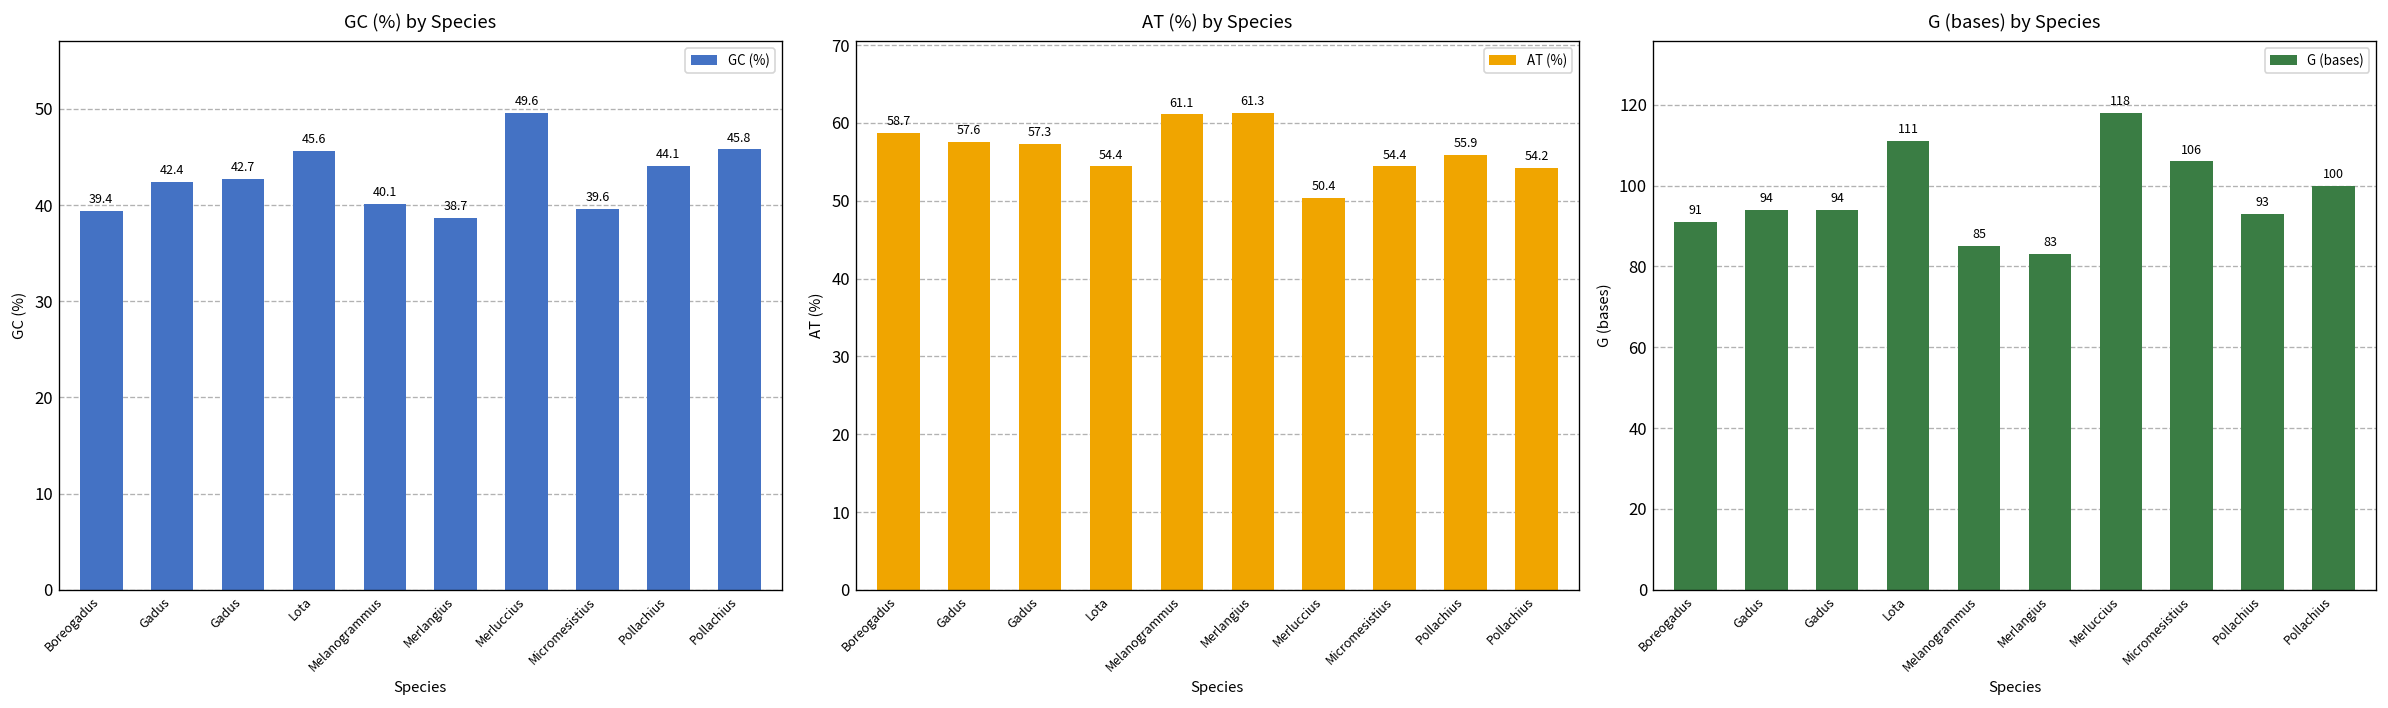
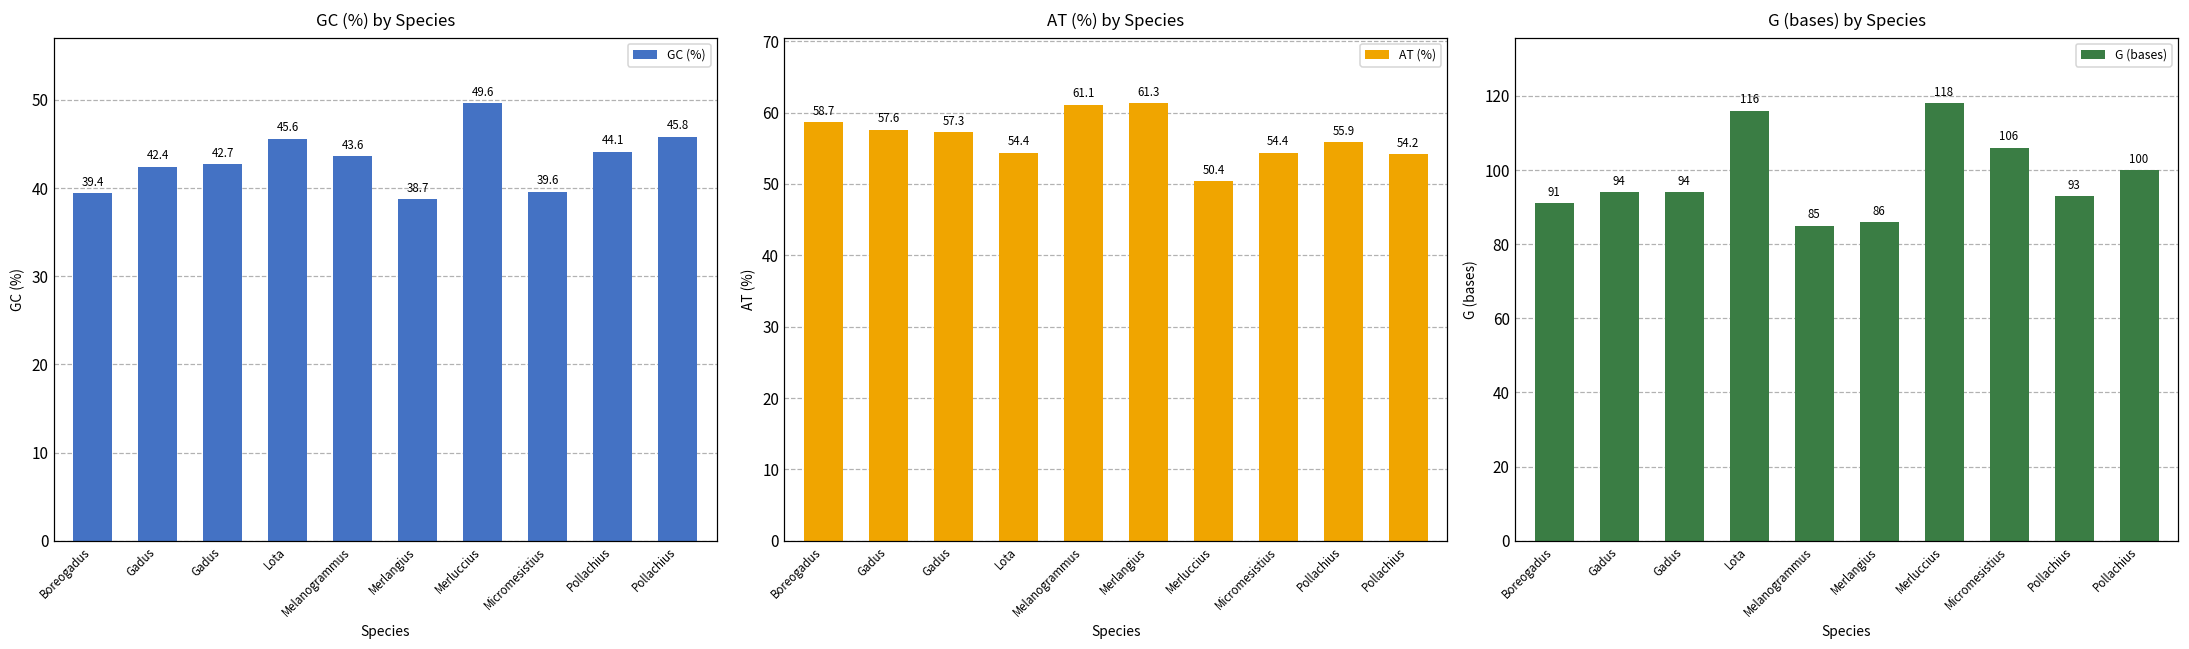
  {
    "GC (%) by Species": {
      "Boreogadus": 39.4,
      "Lota": 45.6,
-     "Melanogrammus": 40.1,
+     "Melanogrammus": 43.6,
      "Merlangius": 38.7,
      "Merluccius": 49.6,
      "Micromesistius": 39.6
    },
    "AT (%) by Species": {
      "Boreogadus": 58.7,
      "Lota": 54.4,
      "Melanogrammus": 61.1,
      "Merlangius": 61.3,
      "Merluccius": 50.4,
      "Micromesistius": 54.4
    },
    "G (bases) by Species": {
      "Boreogadus": 91,
-     "Lota": 111,
+     "Lota": 116,
      "Melanogrammus": 85,
-     "Merlangius": 83,
+     "Merlangius": 86,
      "Merluccius": 118,
      "Micromesistius": 106
    }
  }
